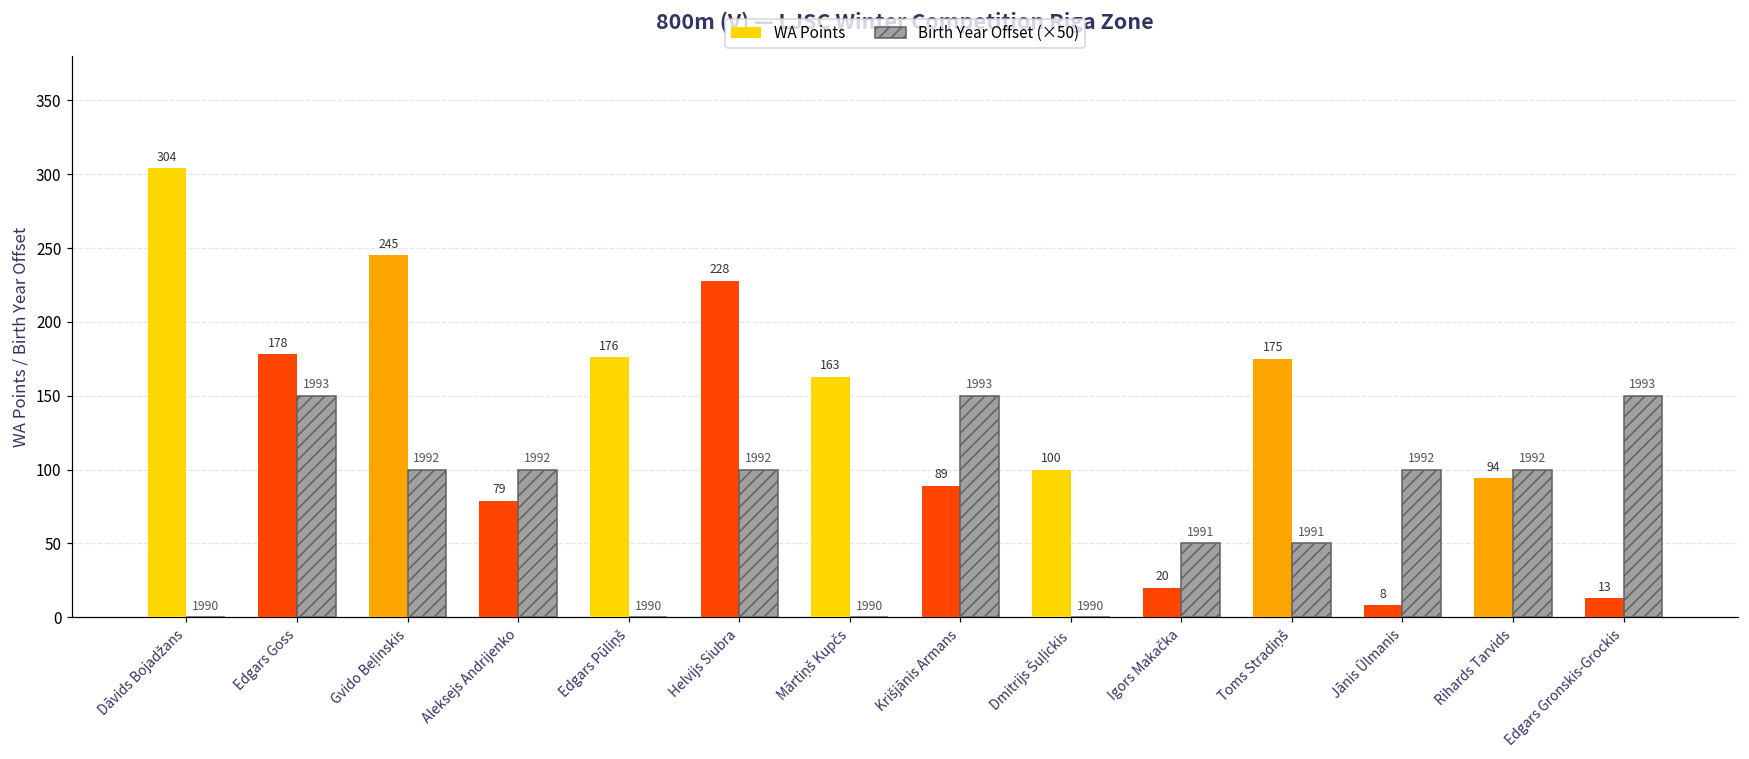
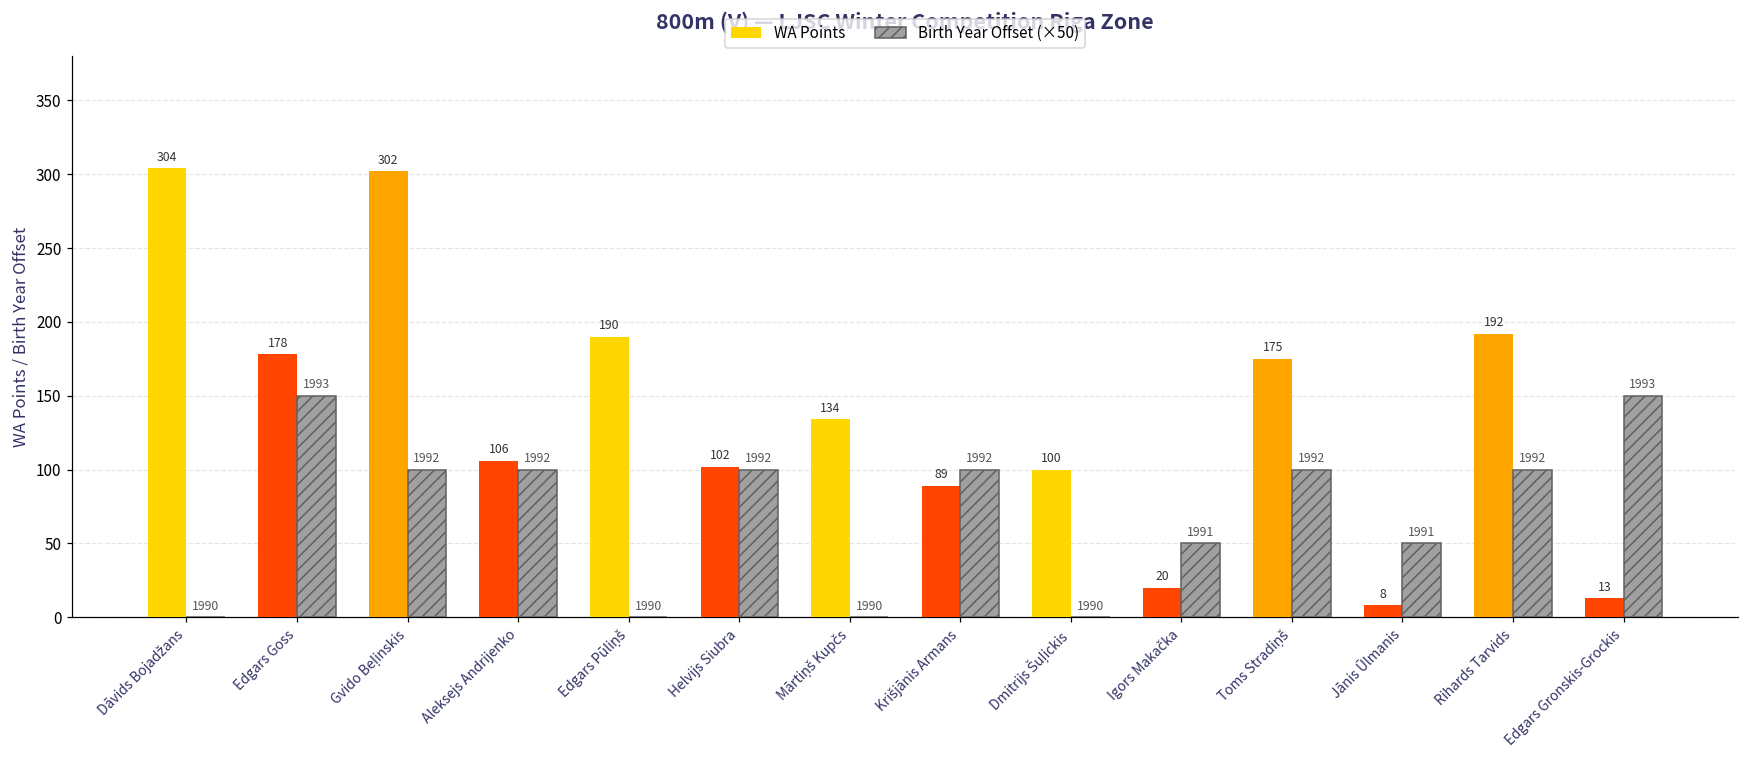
  {
    "WA Points": {
      "Dāvids Bojadžans": 304,
      "Edgars Goss": 178,
-     "Gvido Beļinskis": 245,
-     "Aleksejs Andrijenko": 79,
-     "Edgars Pūliņš": 176,
-     "Helvijs Siubra": 228,
-     "Mārtiņš Kupčs": 163,
+     "Gvido Beļinskis": 302,
+     "Aleksejs Andrijenko": 106,
+     "Edgars Pūliņš": 190,
+     "Helvijs Siubra": 102,
+     "Mārtiņš Kupčs": 134,
      "Krišjānis Armans": 89,
      "Dmitrijs Šuļickis": 100,
      "Igors Makačka": 20,
      "Toms Stradiņš": 175,
      "Jānis Ūlmanis": 8,
-     "Rihards Tarvids": 94,
+     "Rihards Tarvids": 192,
      "Edgars Gronskis-Grockis": 13
    },
    "Birth Year Offset (×50)": {
-     "Krišjānis Armans": 1993,
-     "Toms Stradiņš": 1991,
-     "Jānis Ūlmanis": 1992
+     "Krišjānis Armans": 1992,
+     "Toms Stradiņš": 1992,
+     "Jānis Ūlmanis": 1991
    }
  }
